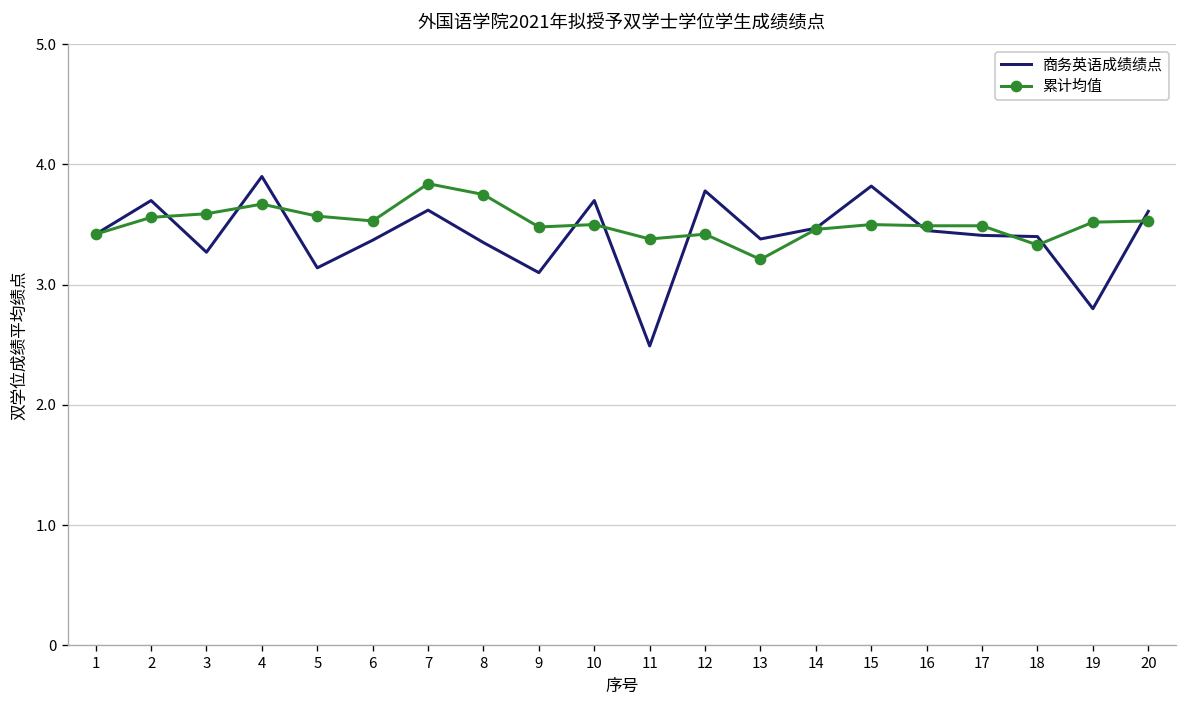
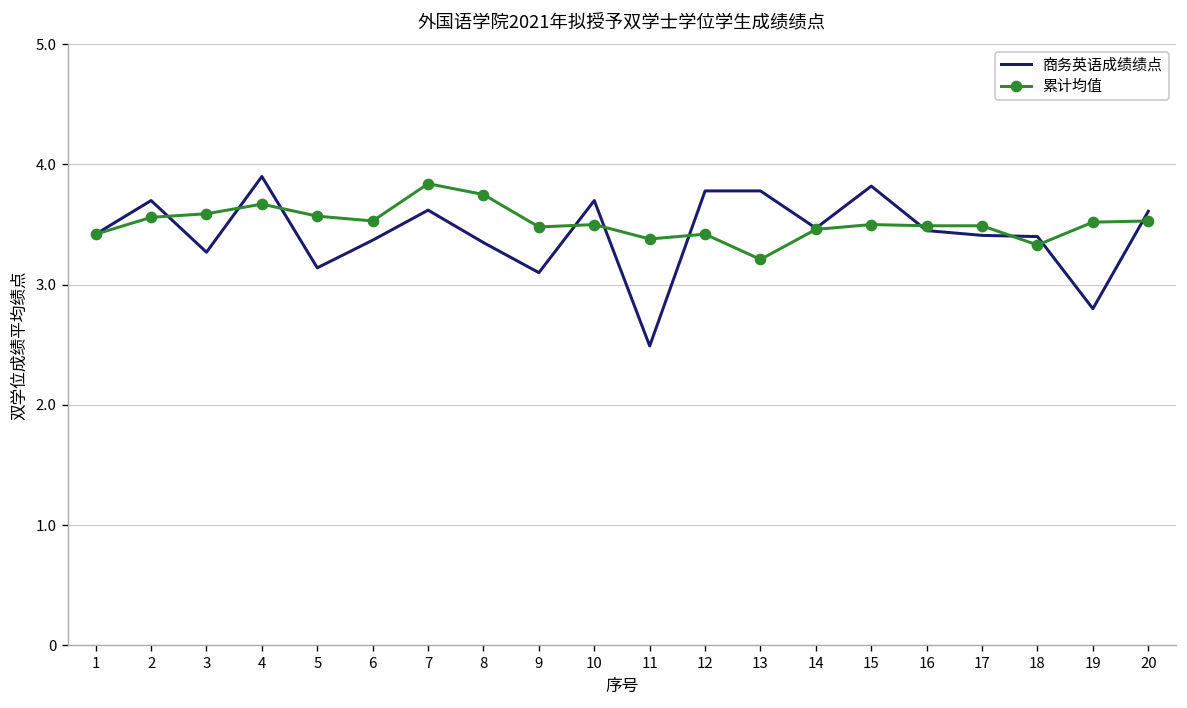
  {
    "商务英语成绩绩点": {
      "2": 3.70,
      "3": 3.27,
      "4": 3.90,
      "5": 3.14,
      "6": 3.37,
      "7": 3.62,
      "8": 3.35,
      "9": 3.10,
      "10": 3.70,
      "11": 2.49,
      "12": 3.78,
-     "13": 3.38,
+     "13": 3.78,
      "15": 3.82,
      "16": 3.45,
      "17": 3.41,
      "18": 3.40,
      "19": 2.80,
      "20": 3.61
    },
    "累计均值": {
      "2": 3.56,
      "3": 3.59,
      "4": 3.67,
      "5": 3.57,
      "6": 3.53,
      "7": 3.84,
      "8": 3.75,
      "9": 3.48,
      "10": 3.50,
      "11": 3.38,
      "12": 3.42,
      "13": 3.21,
      "15": 3.50,
      "16": 3.49,
      "17": 3.49,
      "18": 3.33,
      "19": 3.52,
      "20": 3.53
    }
  }
